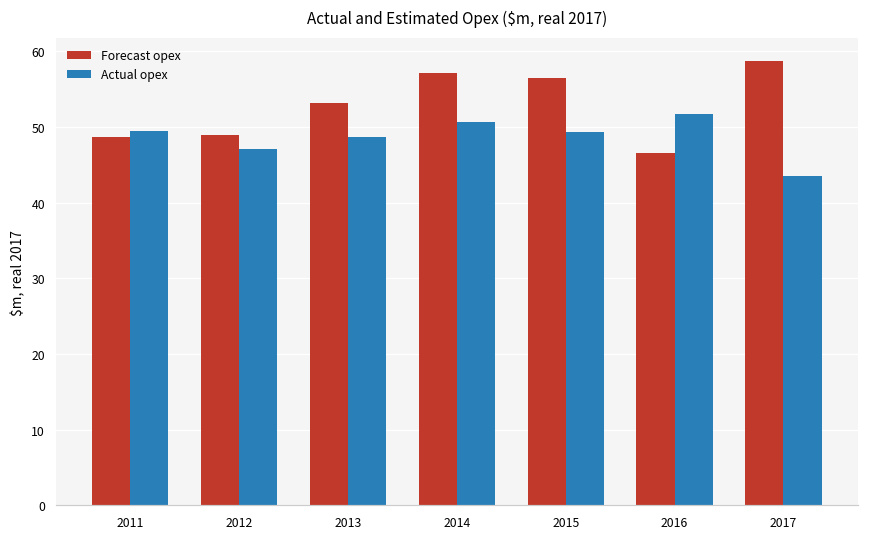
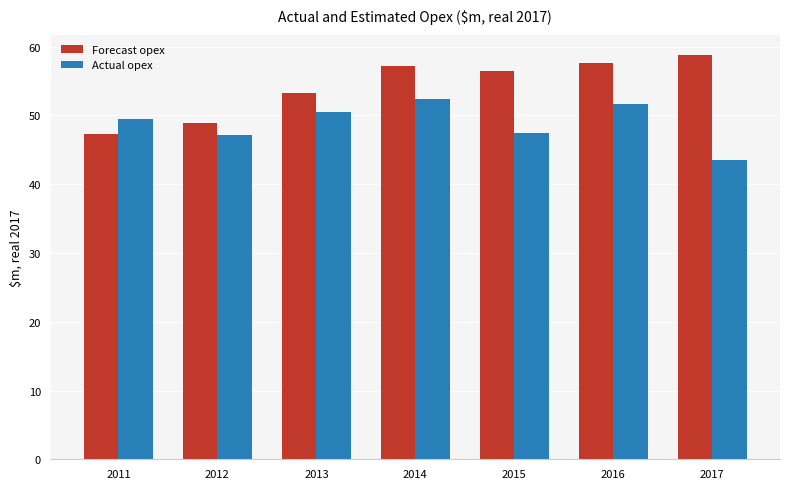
  {
    "Forecast opex": {
-     "2011": 49,
+     "2011": 47,
      "2012": 49,
      "2013": 53,
      "2014": 57,
      "2015": 56,
-     "2016": 47,
+     "2016": 58,
      "2017": 59
    },
    "Actual opex": {
      "2011": 50,
      "2012": 47,
-     "2013": 49,
-     "2014": 51,
-     "2015": 49,
+     "2013": 50,
+     "2014": 52,
+     "2015": 47,
      "2016": 52,
      "2017": 44
    }
  }
